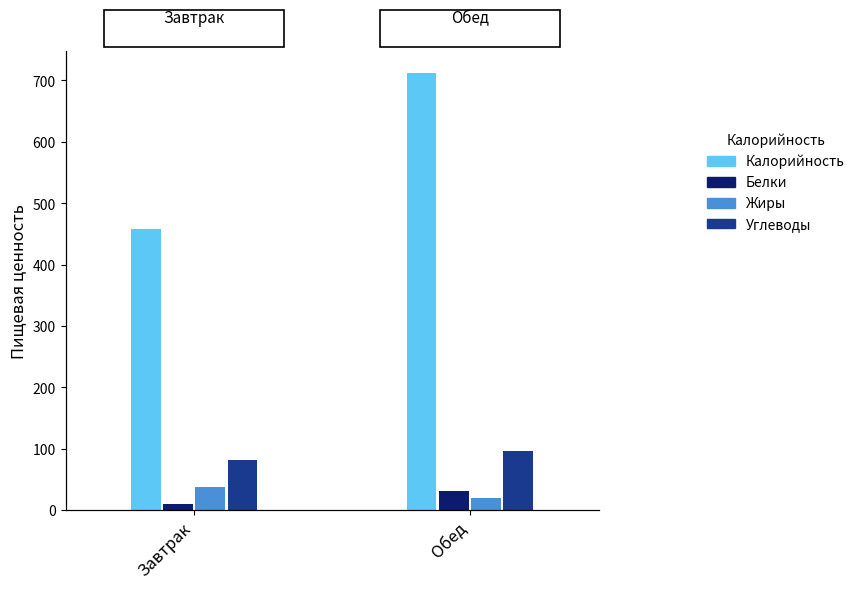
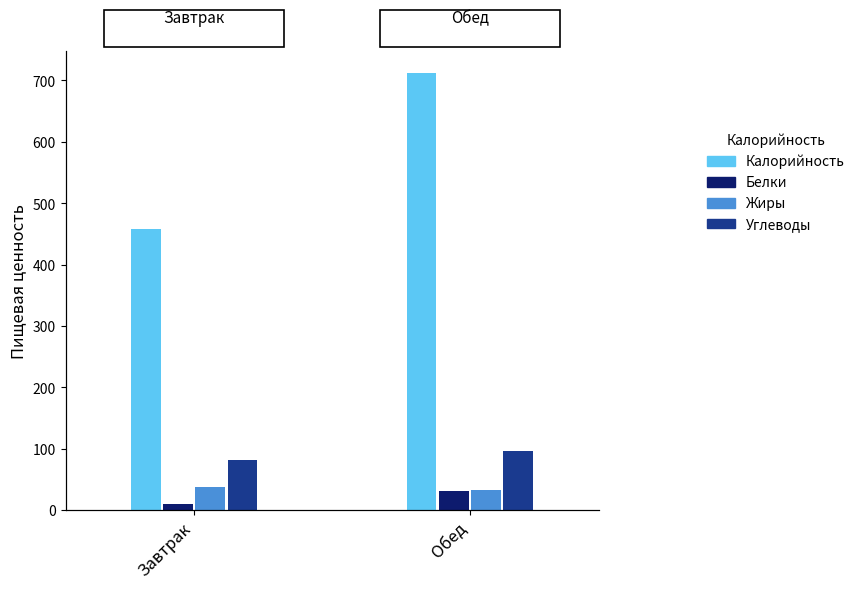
  {
    "Калорийность": {
      "Завтрак": 460,
      "Обед": 710
    },
    "Жиры": {
      "Завтрак": 40,
-     "Обед": 20
+     "Обед": 30
    }
  }
